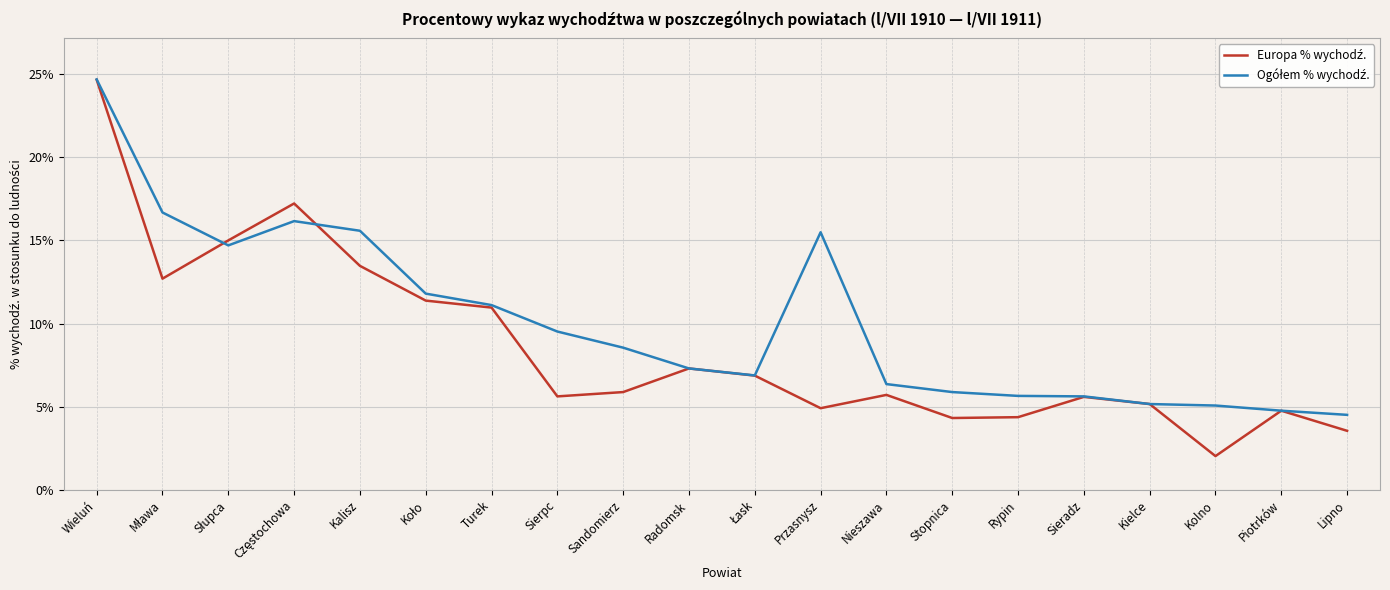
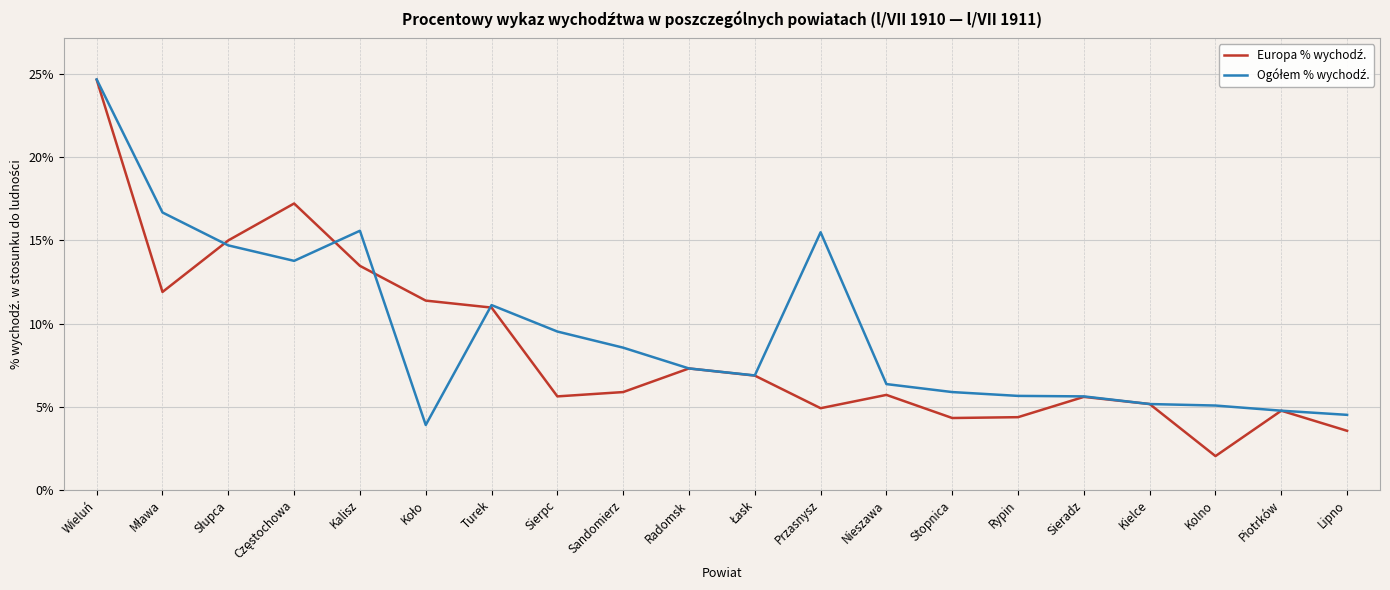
  {
    "Europa % wychodź.": {
-     "Mława": "12.7%",
+     "Mława": "11.9%",
      "Słupca": "15.0%",
      "Częstochowa": "17.2%",
      "Kalisz": "13.5%",
      "Koło": "11.4%",
      "Sierpc": "5.6%",
      "Sandomierz": "5.9%",
      "Przasnysz": "4.9%",
      "Nieszawa": "5.7%",
      "Stopnica": "4.3%",
      "Rypin": "4.4%",
      "Kolno": "2.0%",
      "Lipno": "3.6%"
    },
    "Ogółem % wychodź.": {
      "Mława": "16.7%",
      "Słupca": "14.7%",
-     "Częstochowa": "16.2%",
+     "Częstochowa": "13.8%",
      "Kalisz": "15.6%",
-     "Koło": "11.8%",
+     "Koło": "3.9%",
      "Sierpc": "9.5%",
      "Sandomierz": "8.6%",
      "Przasnysz": "15.5%",
      "Nieszawa": "6.4%",
      "Stopnica": "5.9%",
      "Rypin": "5.7%",
      "Kolno": "5.1%",
      "Lipno": "4.5%"
    }
  }
